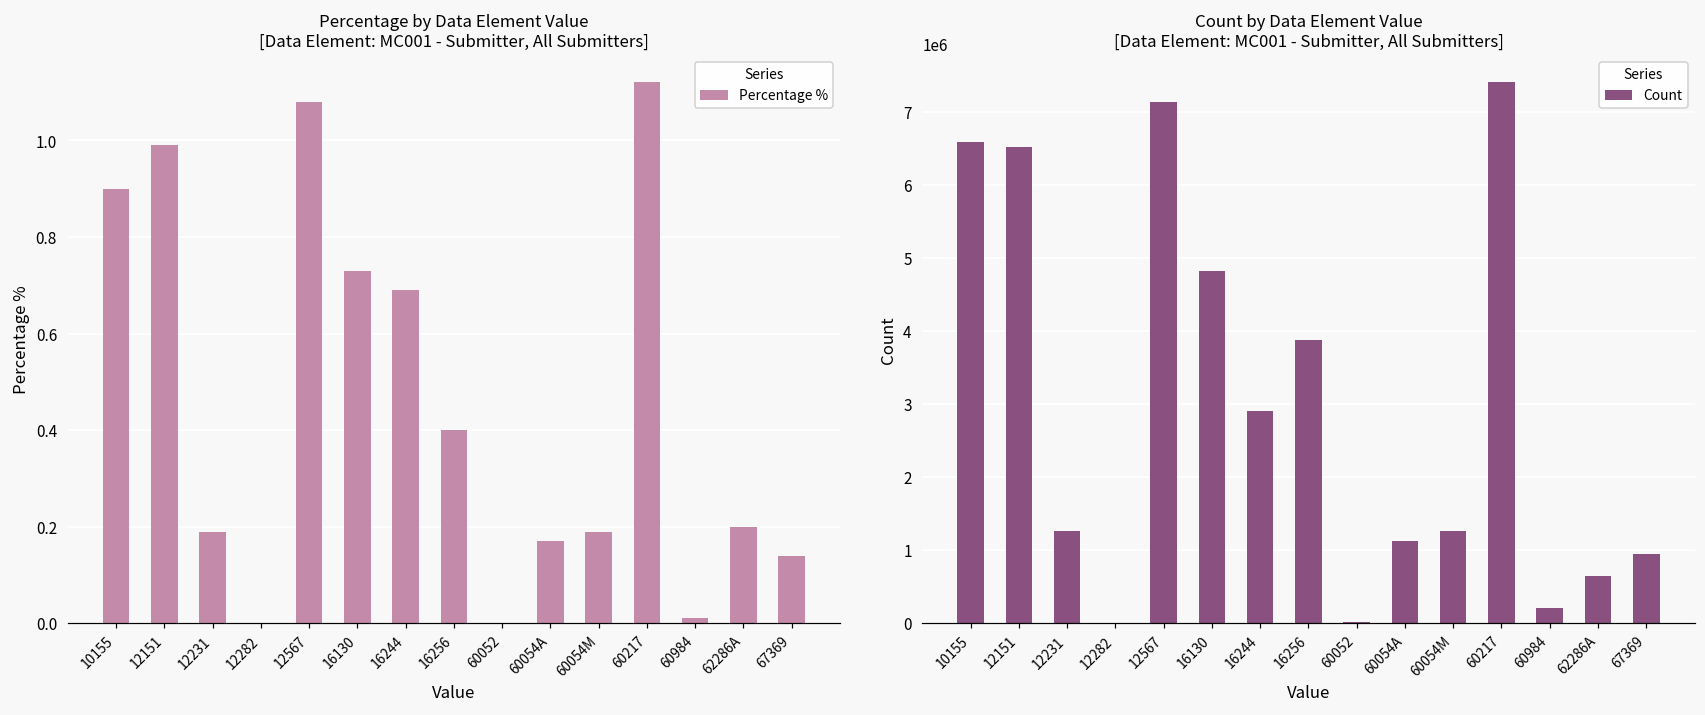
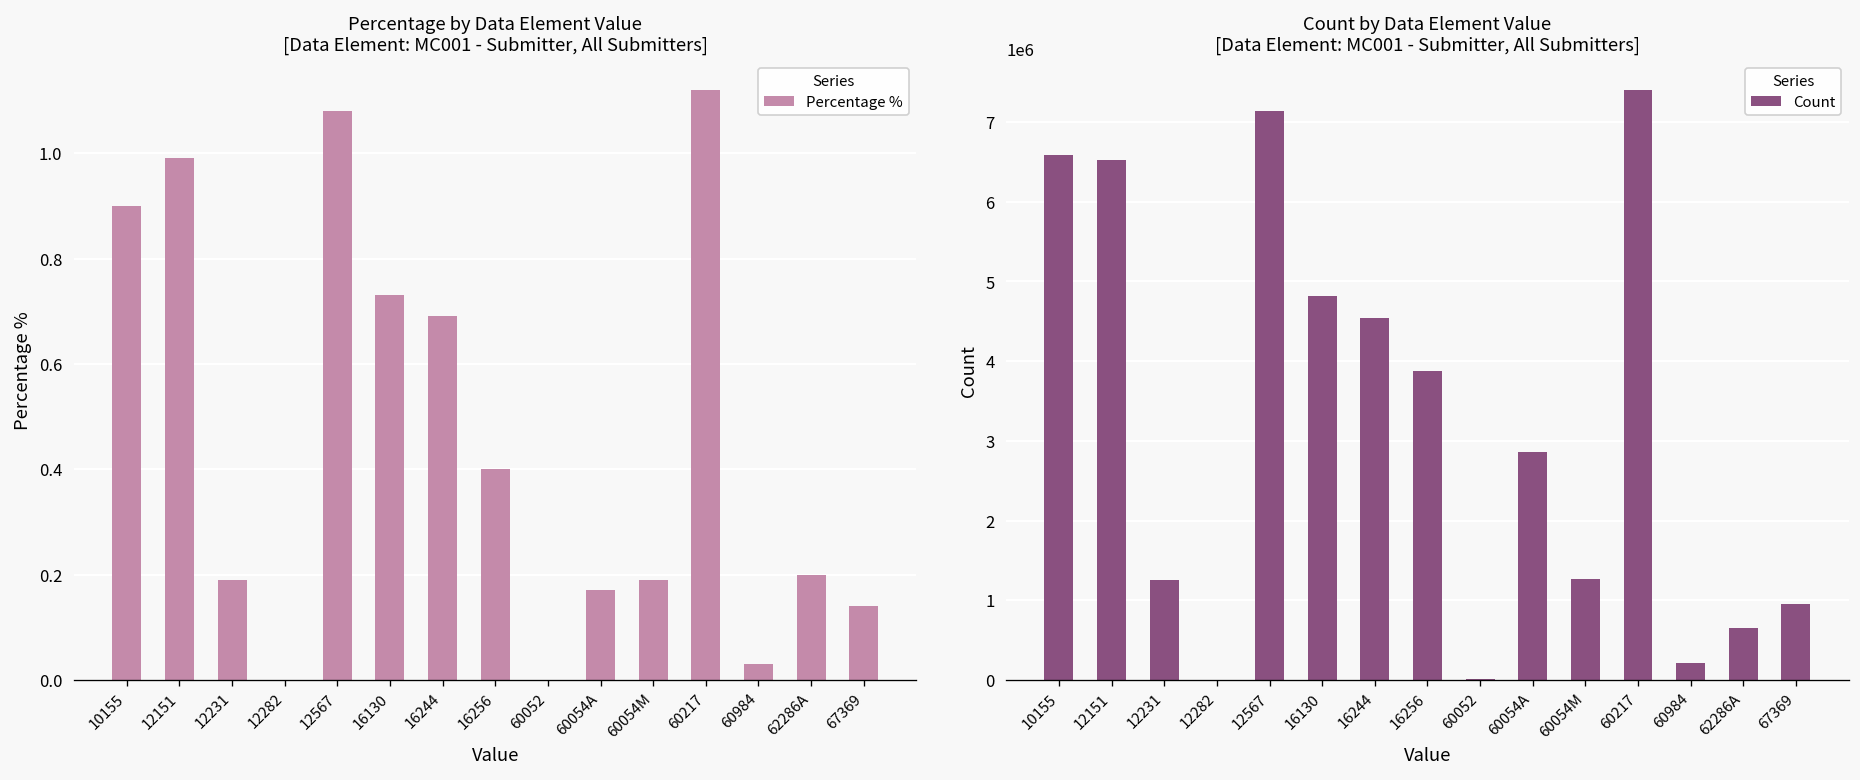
  {
    "Percentage by Data Element Value [Data Element: MC001 - Submitter, All Submitters]": {
      "10155": 0.90,
      "12151": 0.99,
      "12231": 0.19,
      "12282": 0.00,
      "12567": 1.08,
      "16130": 0.73,
      "16244": 0.69,
      "16256": 0.40,
      "60052": 0.00,
      "60054A": 0.17,
      "60054M": 0.19,
      "60217": 1.12,
-     "60984": 0.01,
+     "60984": 0.03,
      "62286A": 0.20,
      "67369": 0.14
    },
    "Count by Data Element Value [Data Element: MC001 - Submitter, All Submitters]": {
      "10155": 6600000,
      "12151": 6500000,
      "12231": 1300000,
      "12567": 7100000,
      "16130": 4800000,
-     "16244": 2900000,
+     "16244": 4500000,
      "16256": 3900000,
-     "60054A": 1100000,
+     "60054A": 2900000,
      "60054M": 1300000,
      "60217": 7400000,
      "60984": 200000,
      "62286A": 600000,
      "67369": 900000
    }
  }
